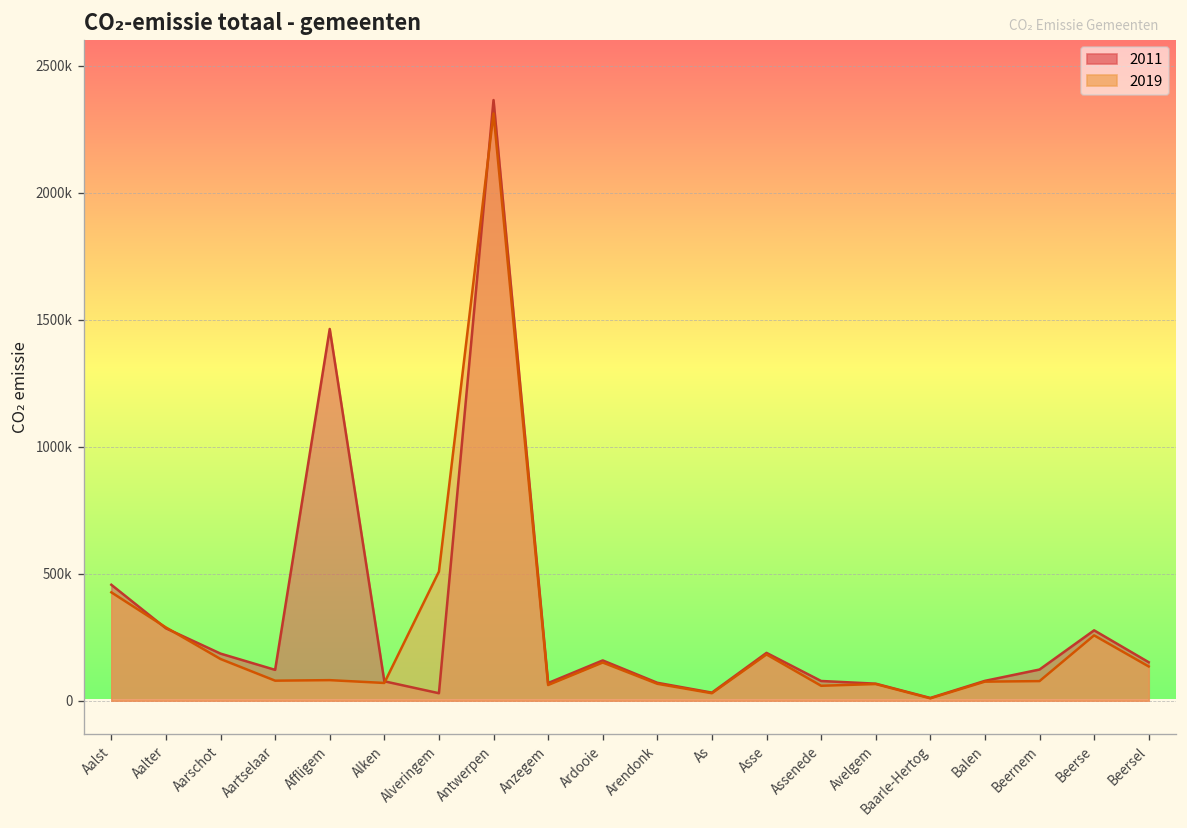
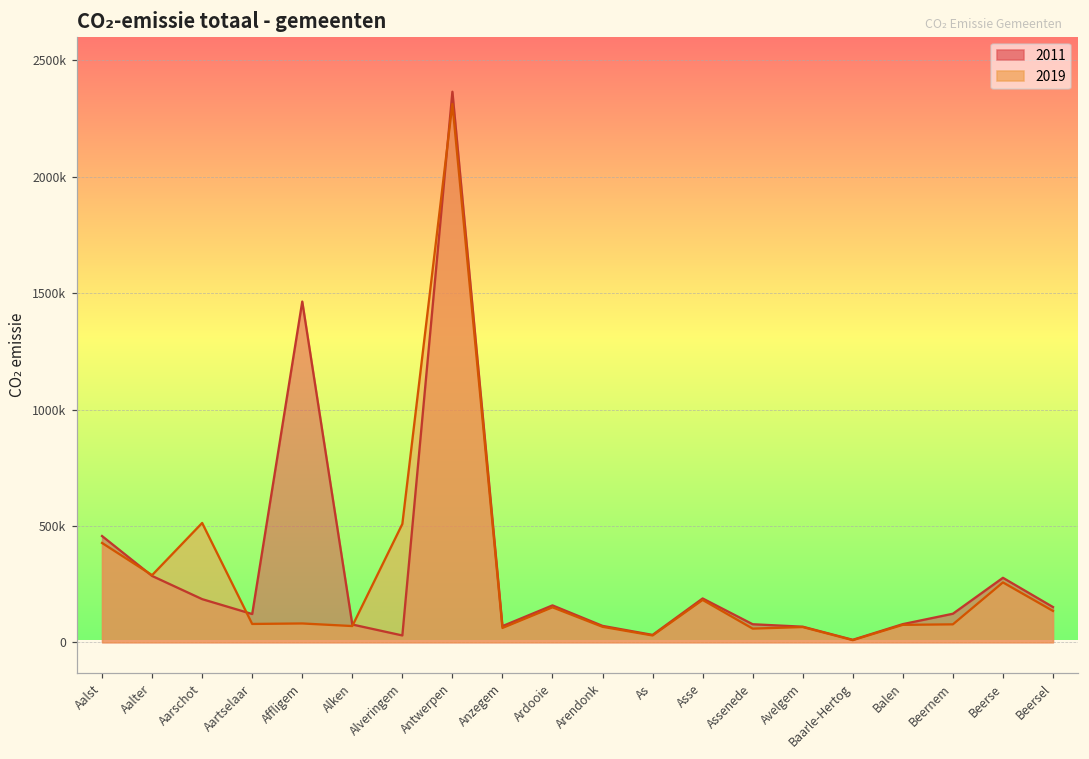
  {
    "2011": {
      "Aalst": 460000,
      "Aarschot": 190000,
      "Aartselaar": 120000,
      "Affligem": 1460000,
      "Alveringem": 30000,
      "Antwerpen": 2370000,
      "Assenede": 80000,
      "Beernem": 120000,
      "Beerse": 280000,
      "Beersel": 150000
    },
    "2019": {
      "Aalst": 430000,
-     "Aarschot": 160000,
+     "Aarschot": 510000,
      "Aartselaar": 80000,
      "Affligem": 80000,
      "Alveringem": 510000,
      "Antwerpen": 2310000,
      "Assenede": 60000,
      "Beernem": 80000,
      "Beerse": 260000,
      "Beersel": 130000
    }
  }
